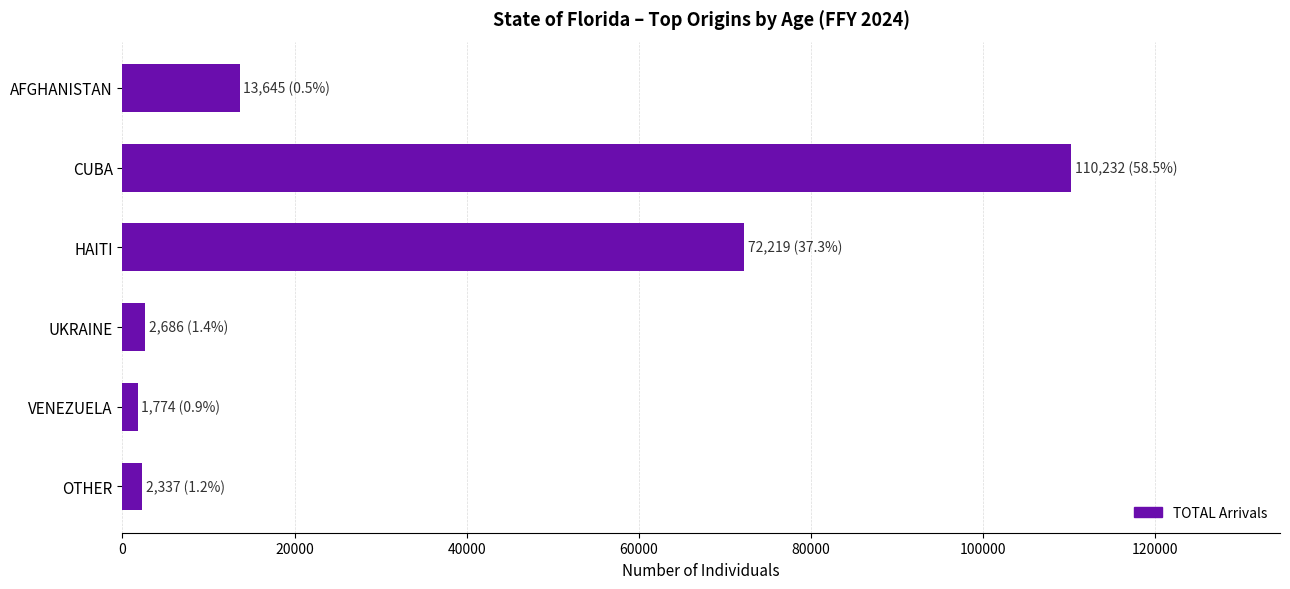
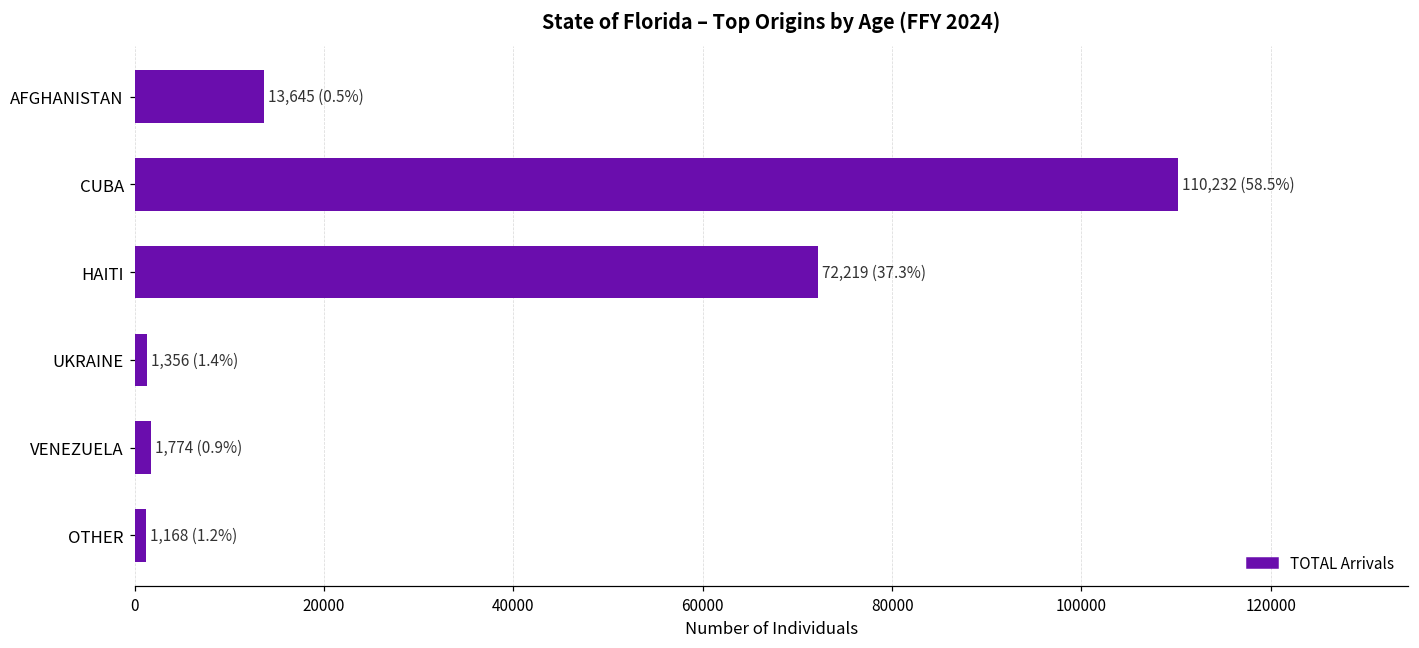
  {
    "AFGHANISTAN": "13,645",
    "CUBA": "110,232",
    "HAITI": "72,219",
-   "UKRAINE": "2,686",
+   "UKRAINE": "1,356",
    "VENEZUELA": "1,774",
-   "OTHER": "2,337"
+   "OTHER": "1,168"
  }
